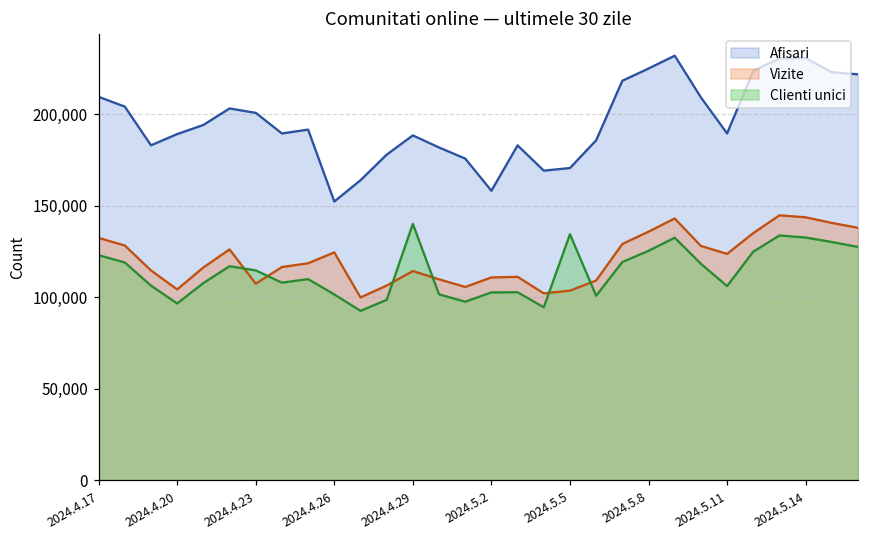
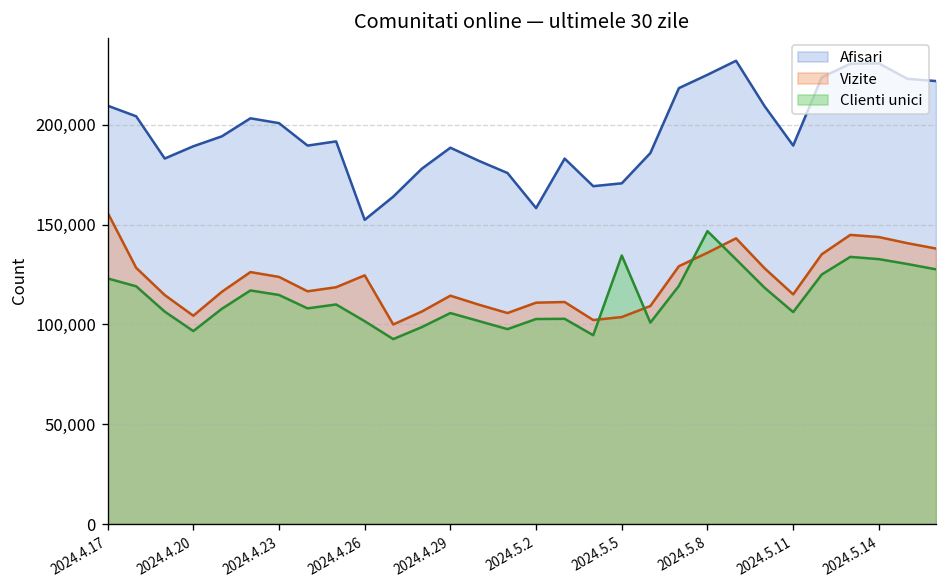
  {
    "Afisari": {
      "2024.4.17": "210,000",
      "2024.4.20": "189,000",
      "2024.4.23": "201,000",
      "2024.4.26": "152,000",
      "2024.4.29": "188,000",
      "2024.5.2": "158,000",
      "2024.5.5": "171,000",
      "2024.5.8": "225,000",
      "2024.5.11": "190,000"
    },
    "Vizite": {
-     "2024.4.17": "132,000",
+     "2024.4.17": "156,000",
      "2024.4.20": "104,000",
-     "2024.4.23": "107,000",
+     "2024.4.23": "124,000",
      "2024.4.26": "125,000",
      "2024.4.29": "114,000",
      "2024.5.2": "111,000",
      "2024.5.5": "104,000",
      "2024.5.8": "136,000",
-     "2024.5.11": "124,000",
+     "2024.5.11": "115,000",
      "2024.5.14": "144,000"
    },
    "Clienti unici": {
      "2024.4.17": "123,000",
      "2024.4.20": "97,000",
      "2024.4.23": "115,000",
      "2024.4.26": "102,000",
-     "2024.4.29": "140,000",
+     "2024.4.29": "106,000",
      "2024.5.2": "103,000",
      "2024.5.5": "134,000",
-     "2024.5.8": "125,000",
+     "2024.5.8": "147,000",
      "2024.5.11": "106,000",
      "2024.5.14": "133,000"
    }
  }
